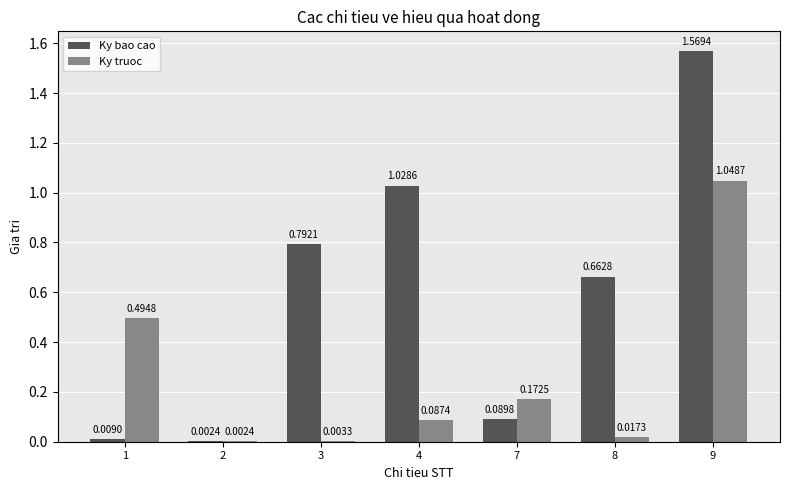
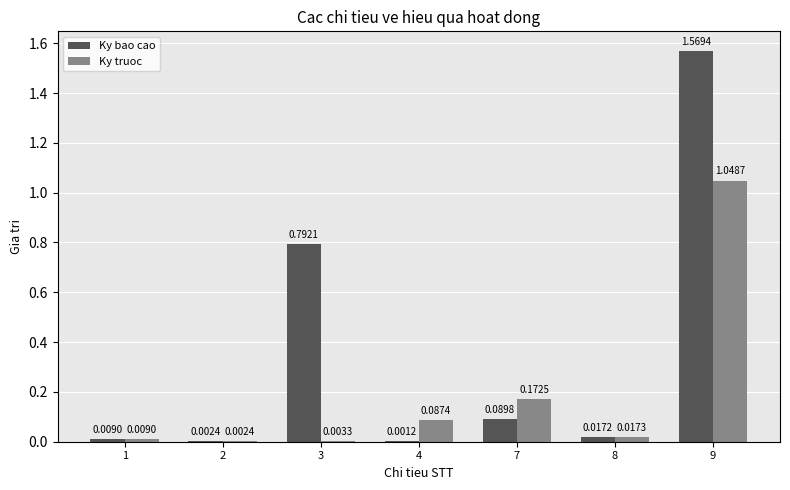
  {
    "Ky bao cao": {
      "1": 0.0090,
      "2": 0.0024,
      "3": 0.7921,
-     "4": 1.0286,
+     "4": 0.0012,
      "7": 0.0898,
-     "8": 0.6628,
+     "8": 0.0172,
      "9": 1.5694
    },
    "Ky truoc": {
-     "1": 0.4948,
+     "1": 0.0090,
      "2": 0.0024,
      "3": 0.0033,
      "4": 0.0874,
      "7": 0.1725,
      "8": 0.0173,
      "9": 1.0487
    }
  }
